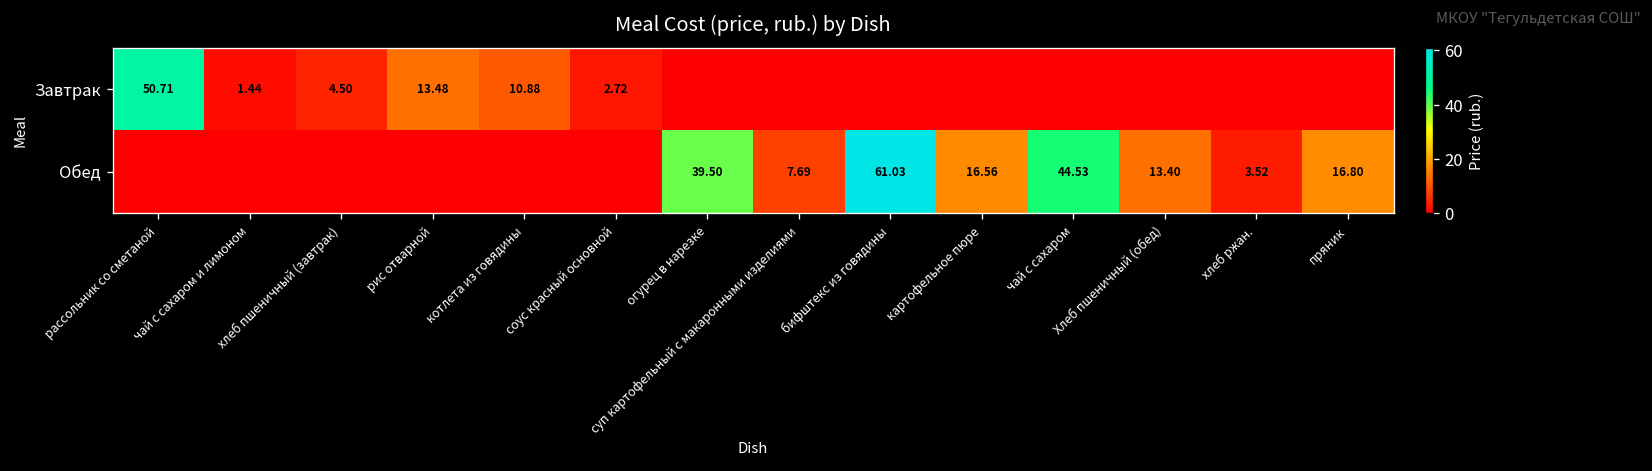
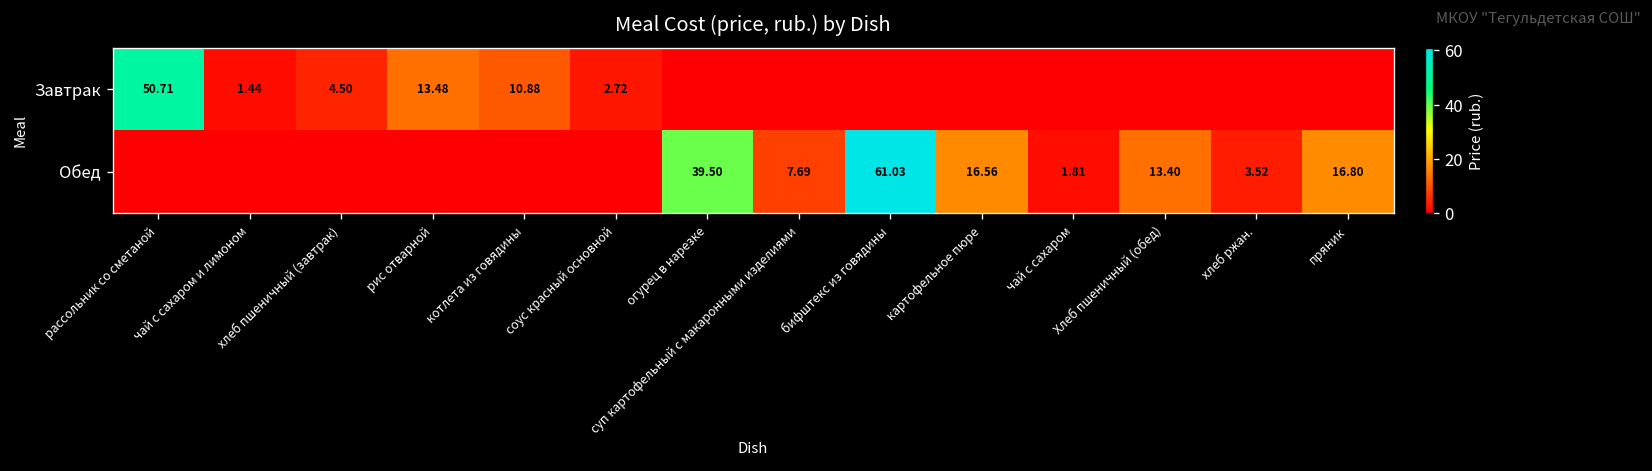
  {
    "Завтрак": {
      "рассольник со сметаной": 50.71,
      "чай с сахаром и лимоном": 1.44,
      "хлеб пшеничный (завтрак)": 4.50,
      "рис отварной": 13.48,
      "котлета из говядины": 10.88,
      "соус красный основной": 2.72
    },
    "Обед": {
      "огурец в нарезке": 39.50,
      "суп картофельный с макаронными изделиями": 7.69,
      "бифштекс из говядины": 61.03,
      "картофельное пюре": 16.56,
-     "чай с сахаром": 44.53,
+     "чай с сахаром": 1.81,
      "Хлеб пшеничный (обед)": 13.40,
      "хлеб ржан.": 3.52,
      "пряник": 16.80
    }
  }
